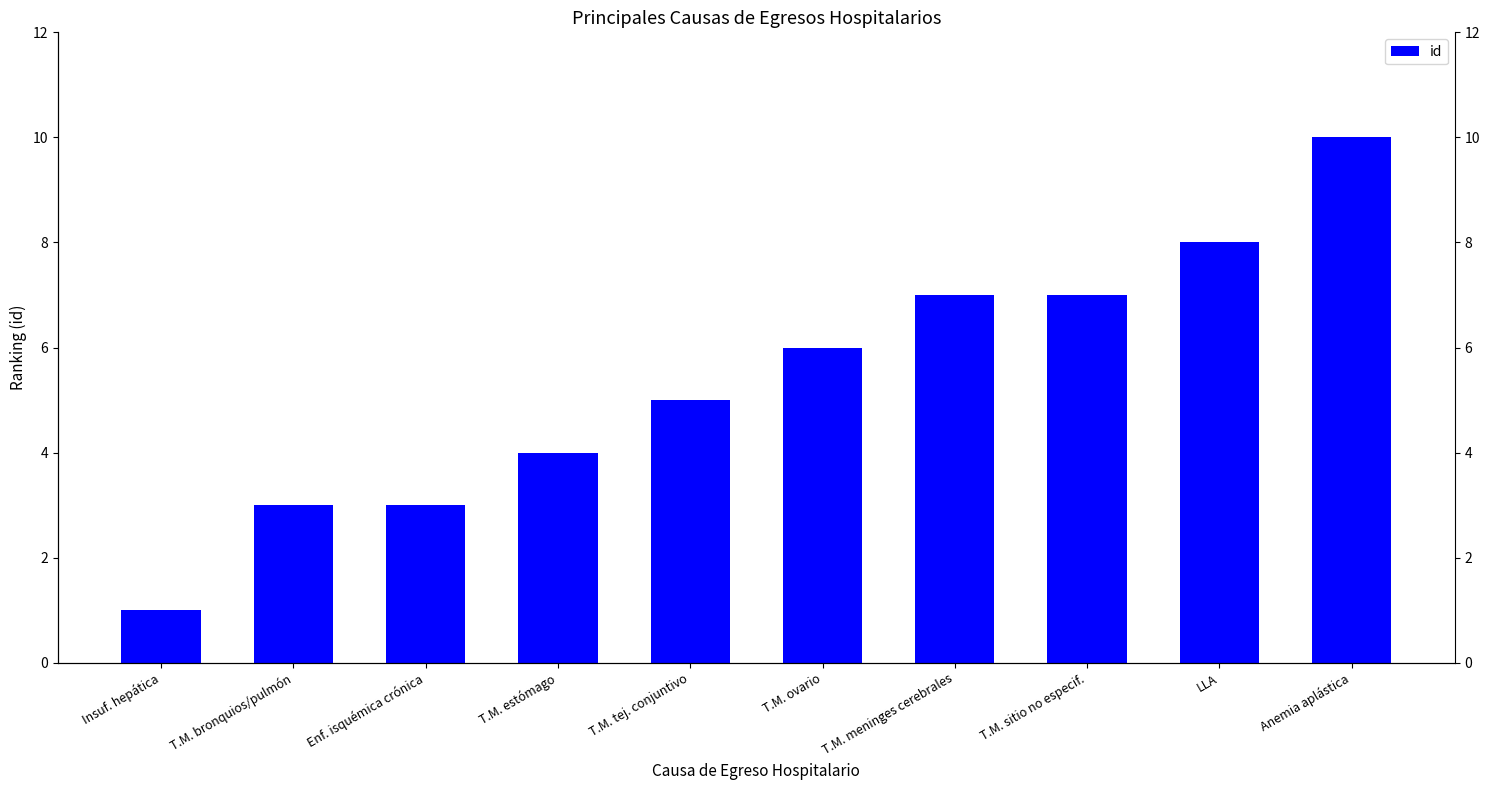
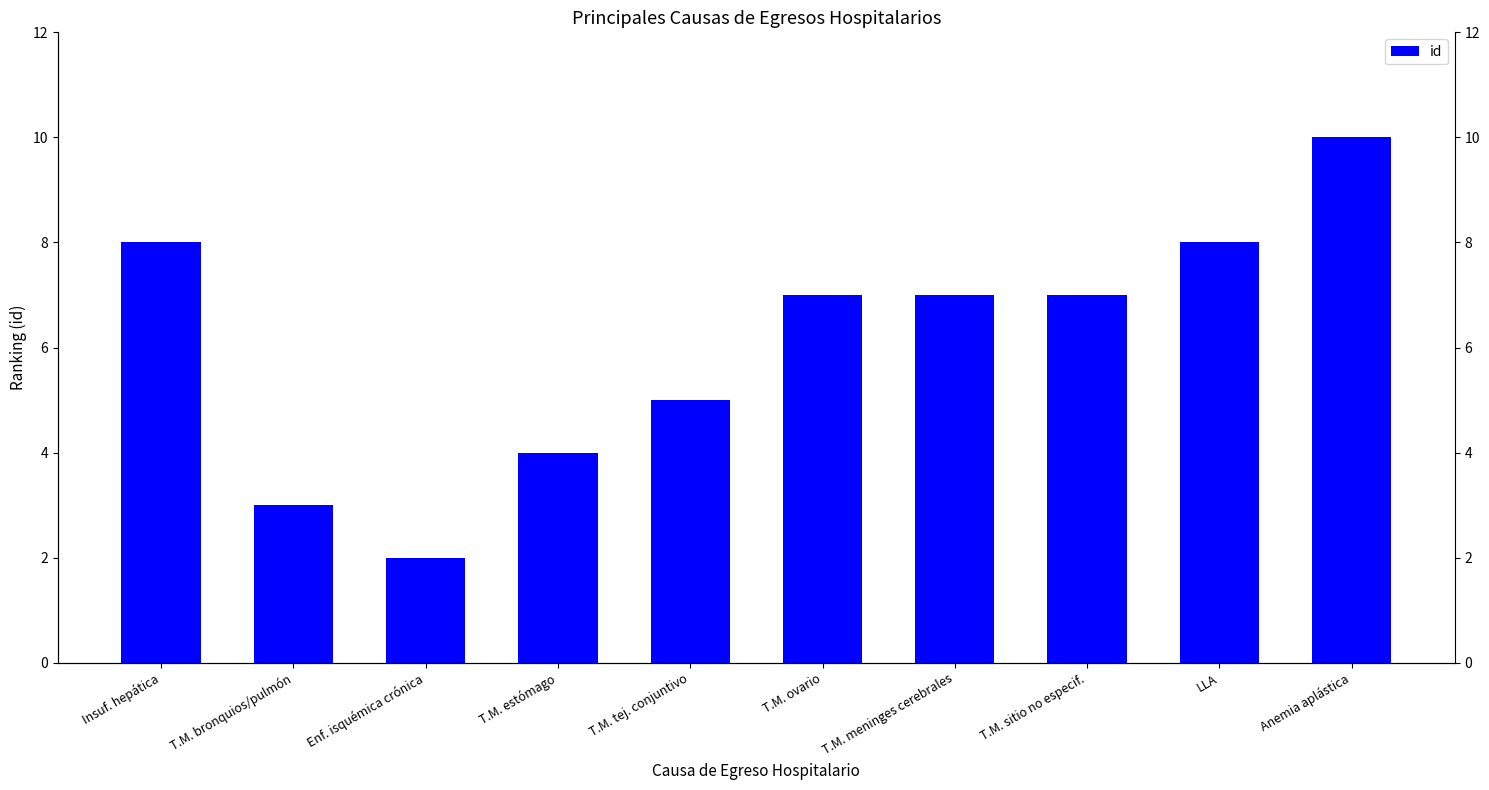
  {
-   "Insuf. hepática": 1,
+   "Insuf. hepática": 8,
    "T.M. bronquios/pulmón": 3,
-   "Enf. isquémica crónica": 3,
+   "Enf. isquémica crónica": 2,
    "T.M. estómago": 4,
    "T.M. tej. conjuntivo": 5,
-   "T.M. ovario": 6,
+   "T.M. ovario": 7,
    "T.M. meninges cerebrales": 7,
    "T.M. sitio no especif.": 7,
    "LLA": 8,
    "Anemia aplástica": 10
  }
